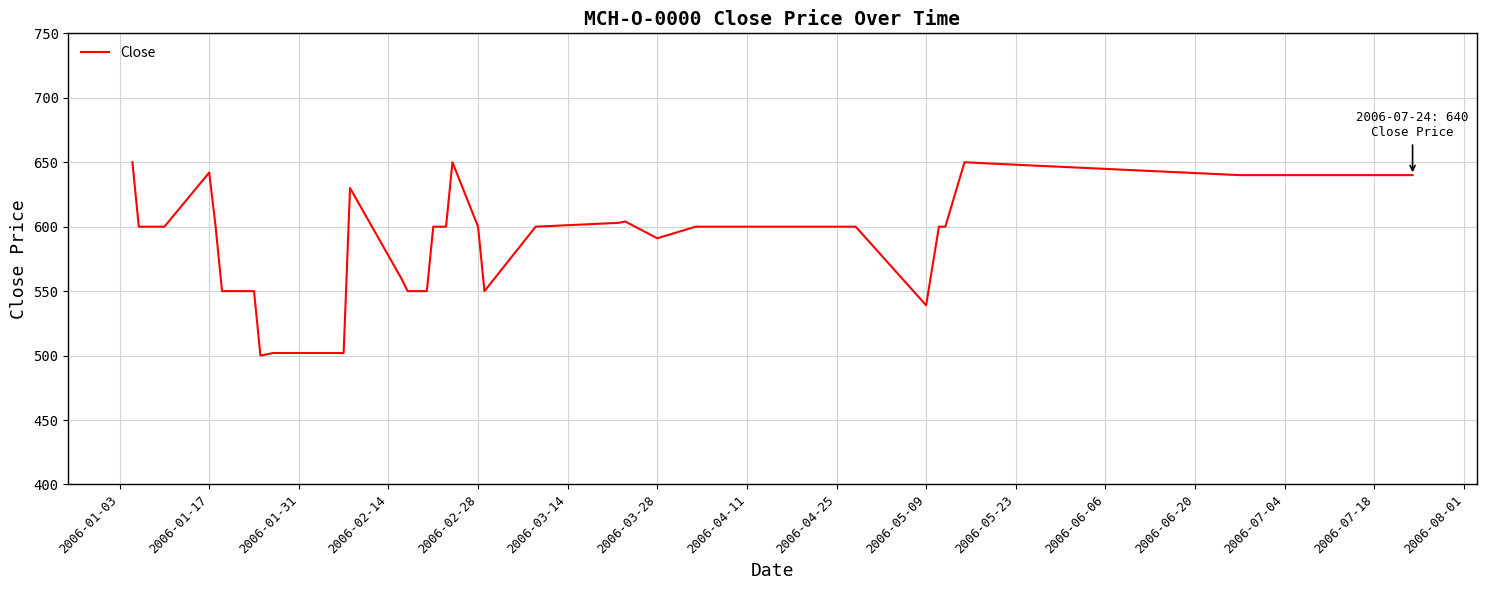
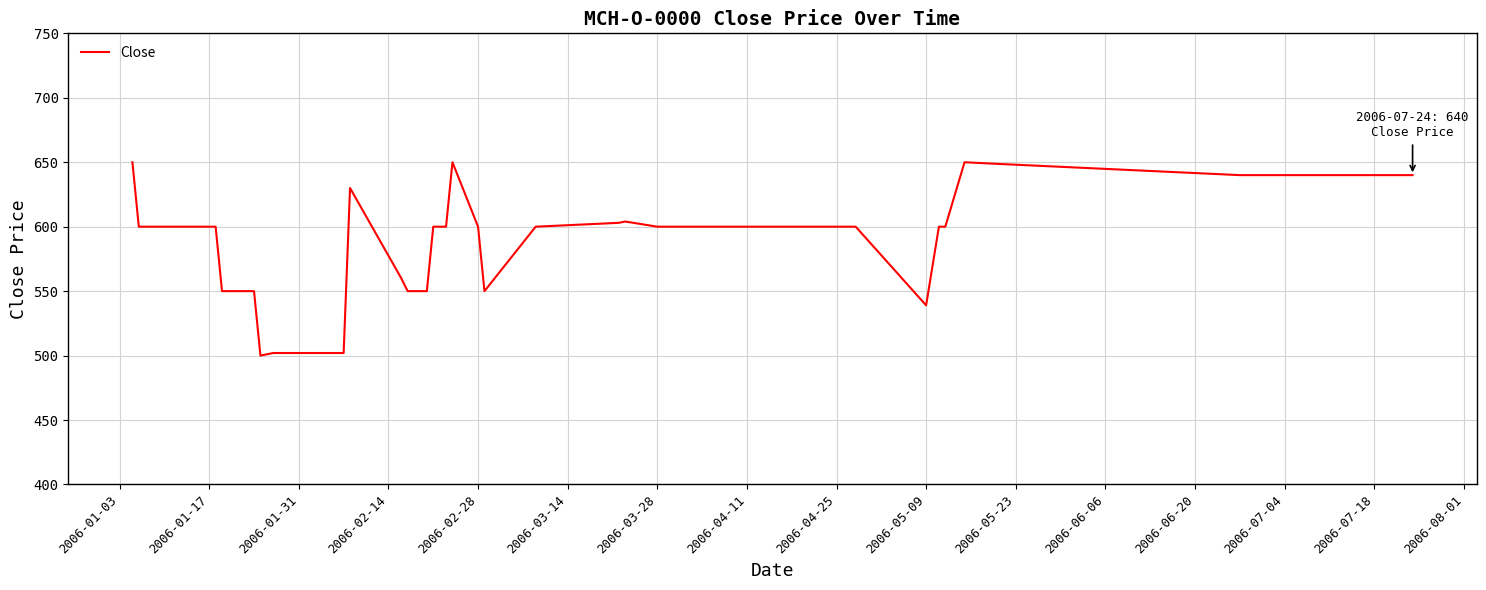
  {
-   "2006-01-17": 642,
+   "2006-01-17": 600,
    "2006-02-28": 600,
-   "2006-03-28": 591,
+   "2006-03-28": 600,
    "2006-05-09": 539
  }
